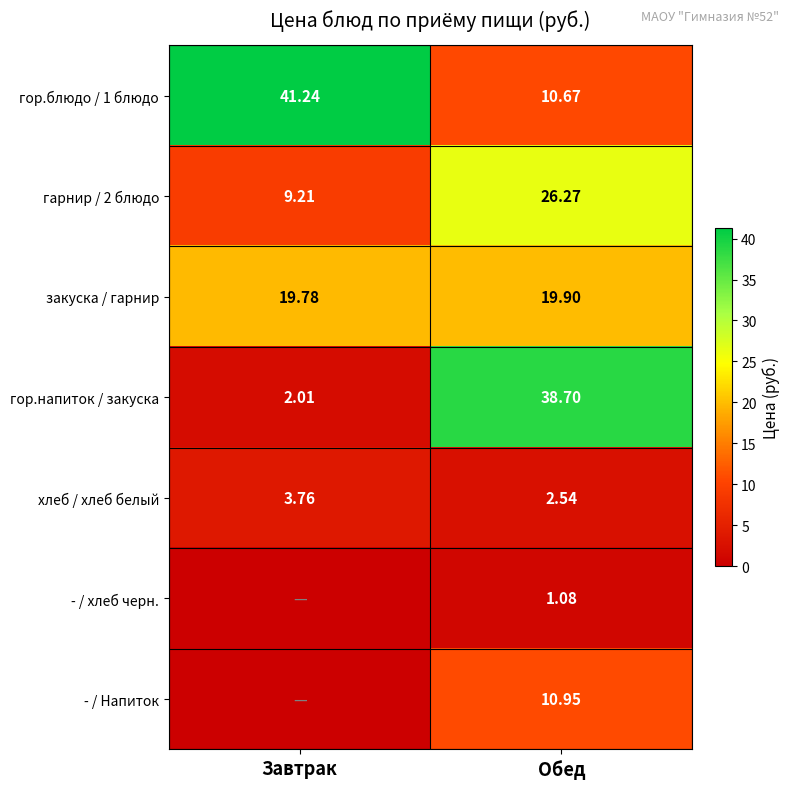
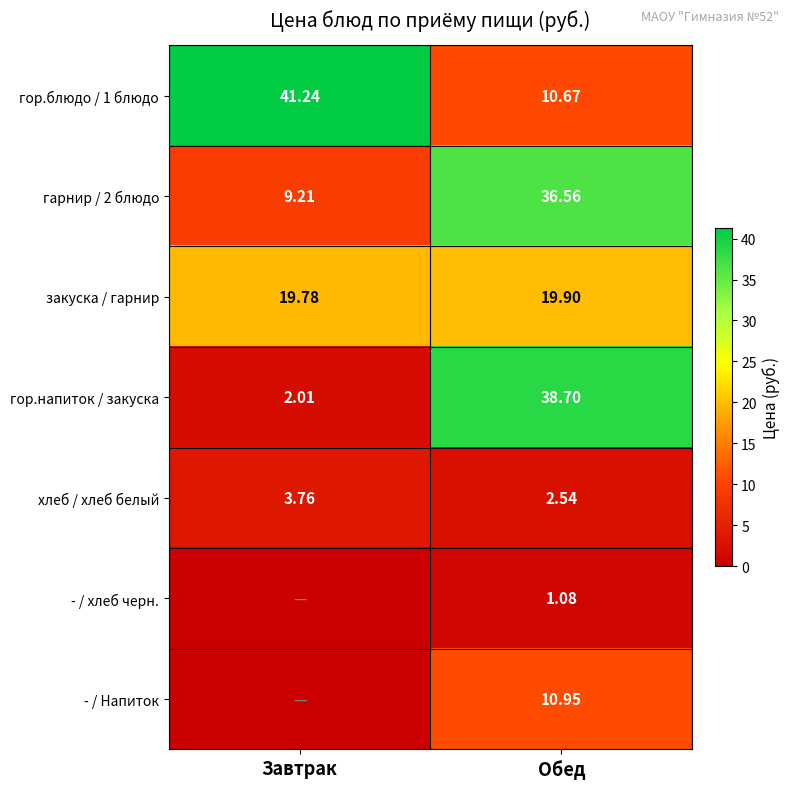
  {
    "гор.блюдо / 1 блюдо": {
      "Завтрак": 41.24,
      "Обед": 10.67
    },
    "гарнир / 2 блюдо": {
      "Завтрак": 9.21,
-     "Обед": 26.27
+     "Обед": 36.56
    },
    "закуска / гарнир": {
      "Завтрак": 19.78,
      "Обед": 19.90
    },
    "гор.напиток / закуска": {
      "Завтрак": 2.01,
      "Обед": 38.70
    },
    "хлеб / хлеб белый": {
      "Завтрак": 3.76,
      "Обед": 2.54
    },
    "- / хлеб черн.": {
      "Обед": 1.08
    },
    "- / Напиток": {
      "Обед": 10.95
    }
  }
